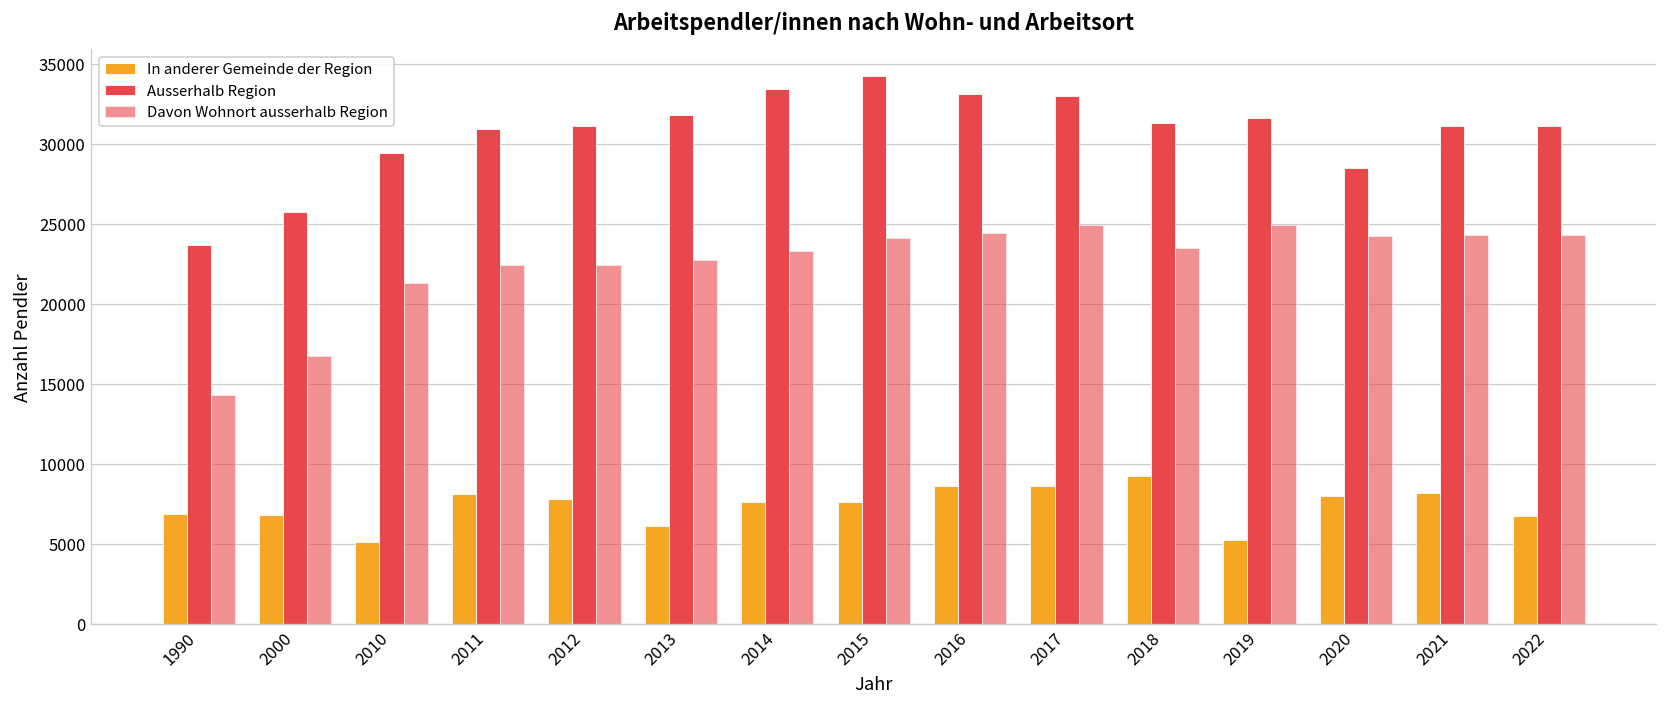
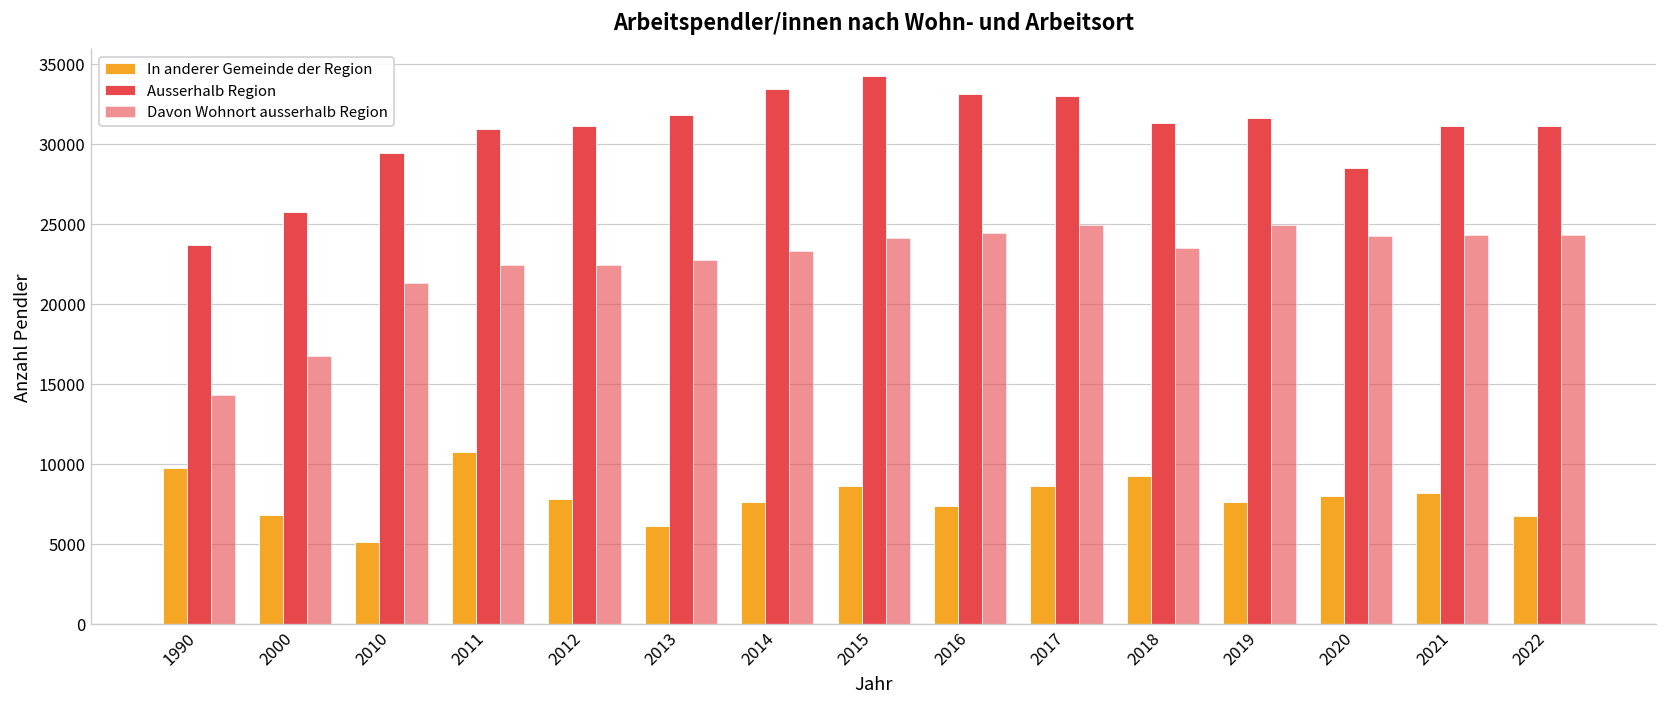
  {
    "In anderer Gemeinde der Region": {
-     "1990": 6900,
+     "1990": 9700,
      "2000": 6800,
      "2010": 5100,
-     "2011": 8100,
+     "2011": 10700,
      "2012": 7800,
      "2013": 6100,
      "2014": 7600,
-     "2015": 7600,
-     "2016": 8600,
+     "2015": 8600,
+     "2016": 7400,
      "2017": 8600,
      "2018": 9300,
-     "2019": 5200,
+     "2019": 7600,
      "2020": 8000,
      "2021": 8200,
      "2022": 6700
    }
  }
